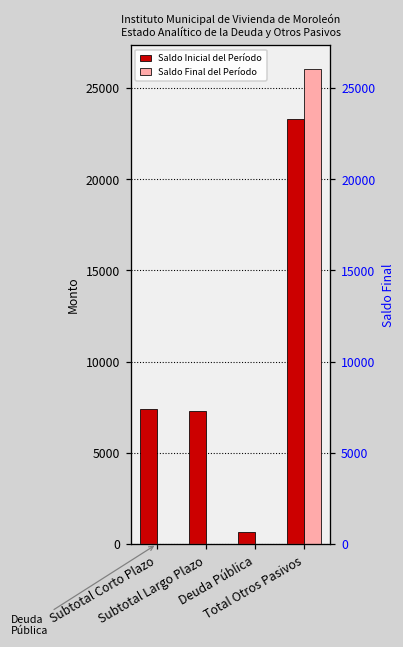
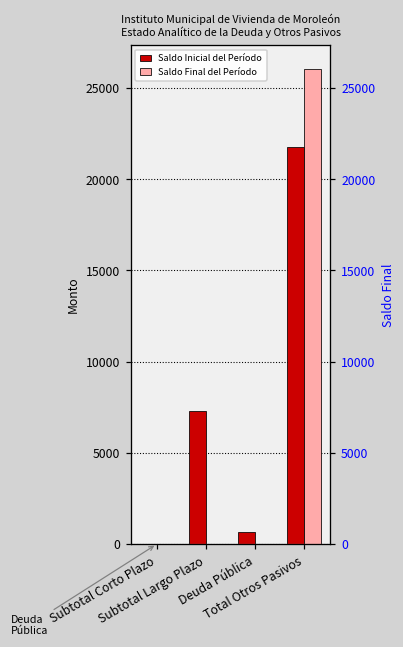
  {
    "Saldo Inicial del Período": {
-     "Subtotal Corto Plazo": 7400,
+     "Subtotal Corto Plazo": 0,
      "Subtotal Largo Plazo": 7300,
      "Deuda Pública": 700,
-     "Total Otros Pasivos": 23300
+     "Total Otros Pasivos": 21800
    },
    "Saldo Final del Período": {
      "Subtotal Corto Plazo": 0,
      "Subtotal Largo Plazo": 0,
      "Deuda Pública": 0,
      "Total Otros Pasivos": 26100
    }
  }
